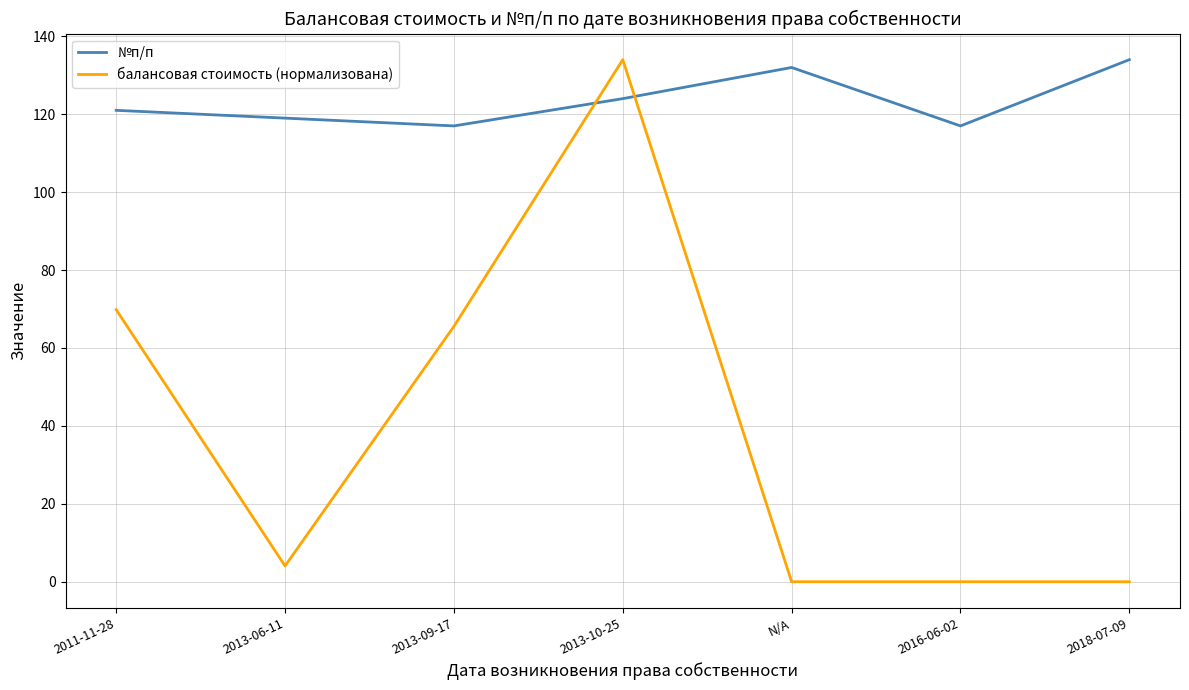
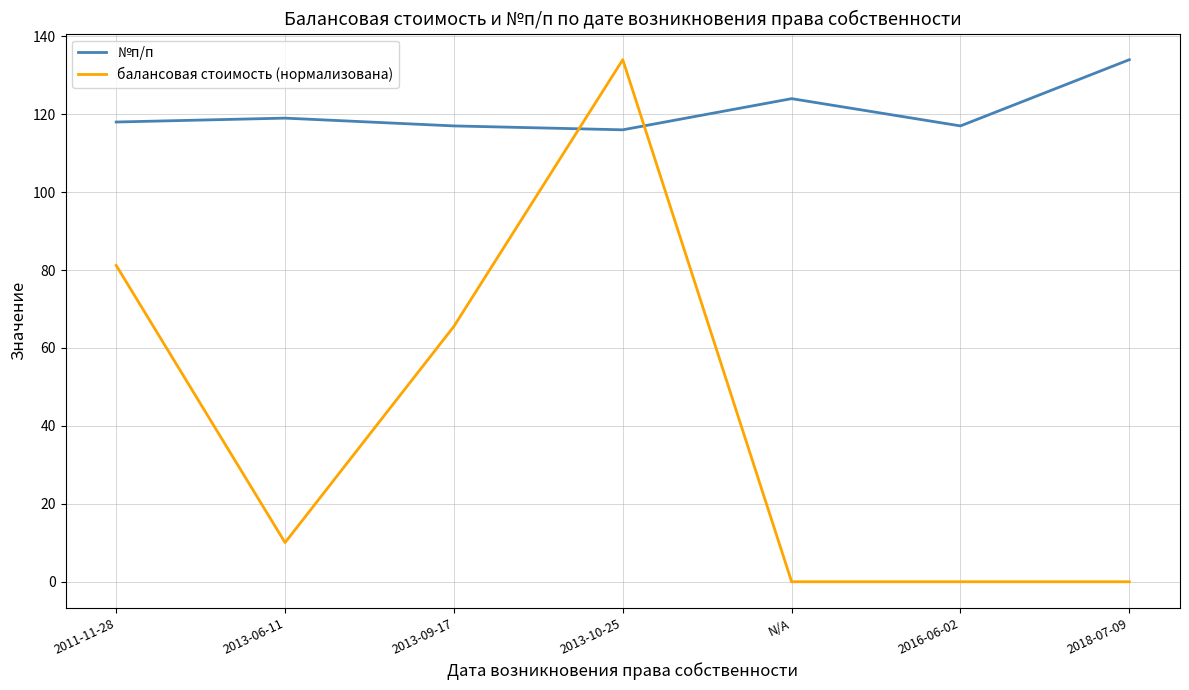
  {
    "№п/п": {
-     "2011-11-28": 121,
+     "2011-11-28": 118,
      "2013-06-11": 119,
      "2013-09-17": 117,
-     "2013-10-25": 124,
-     "N/A": 132,
+     "2013-10-25": 116,
+     "N/A": 124,
      "2016-06-02": 117,
      "2018-07-09": 134
    },
    "балансовая стоимость (нормализована)": {
-     "2011-11-28": 70,
-     "2013-06-11": 4,
+     "2011-11-28": 81,
+     "2013-06-11": 10,
      "2013-09-17": 66,
      "2013-10-25": 134,
      "N/A": 0,
      "2016-06-02": 0,
      "2018-07-09": 0
    }
  }
